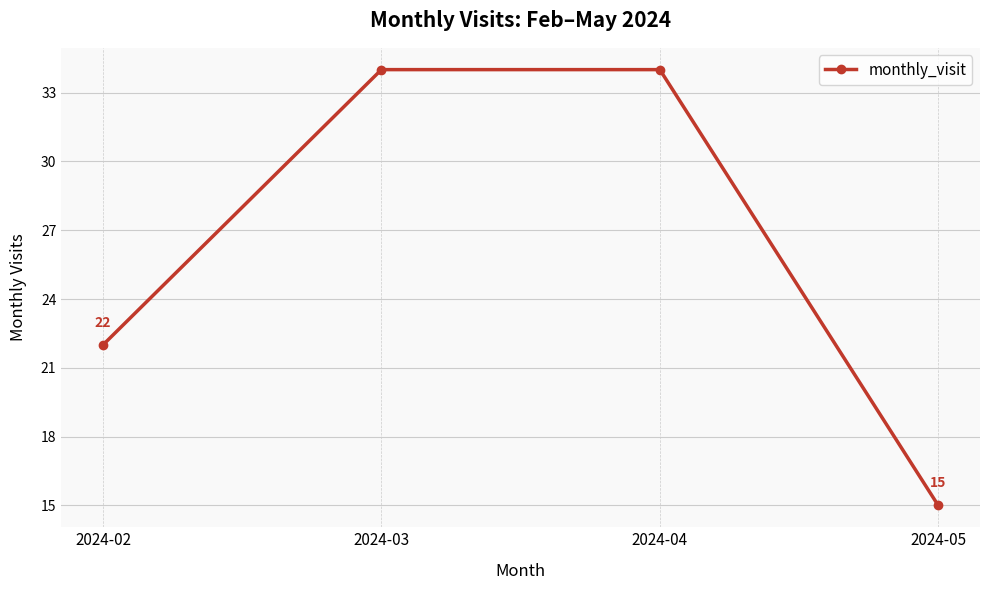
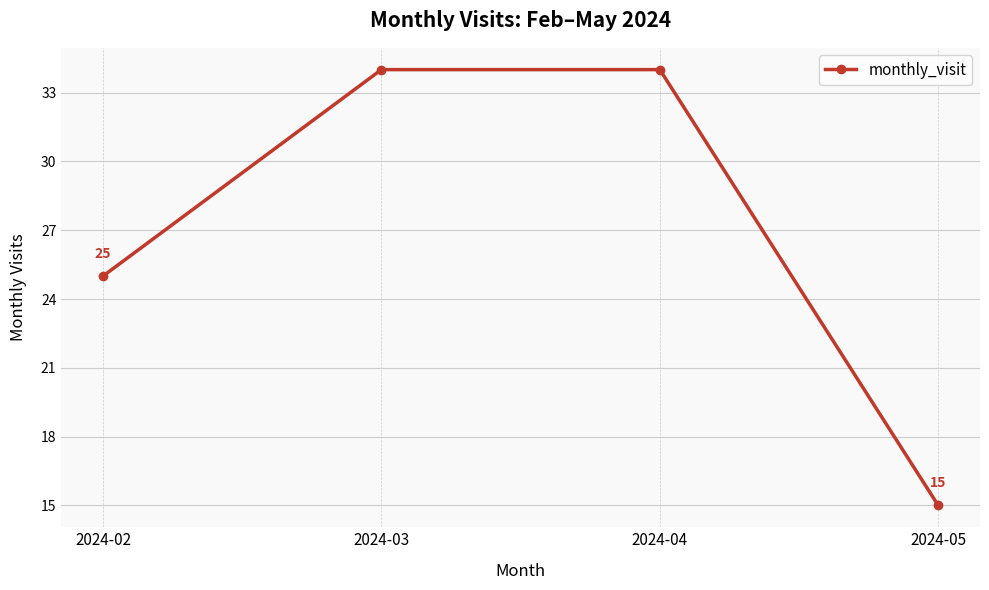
  {
-   "2024-02": 22,
+   "2024-02": 25,
    "2024-05": 15
  }
